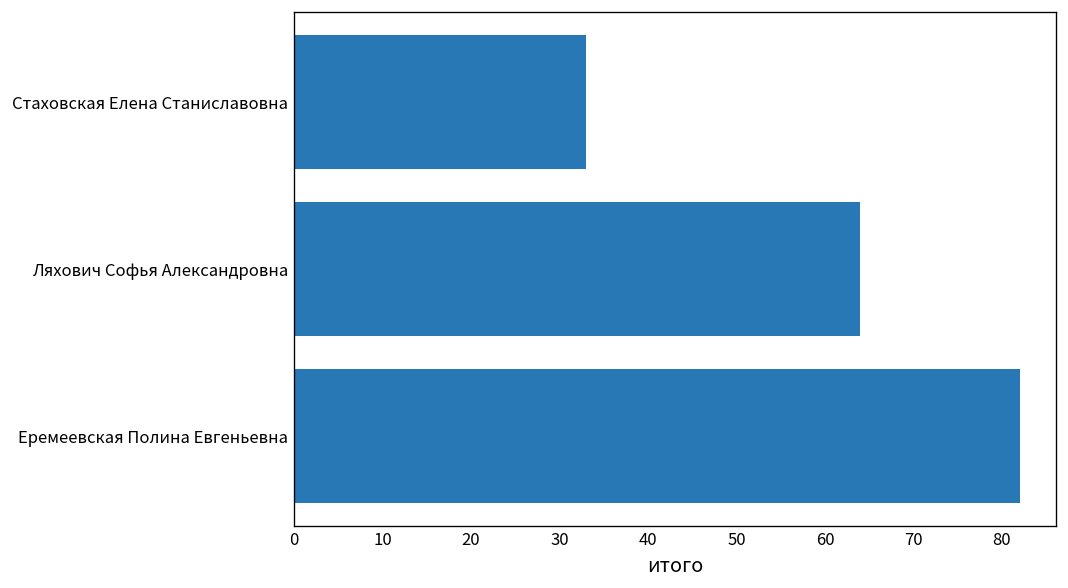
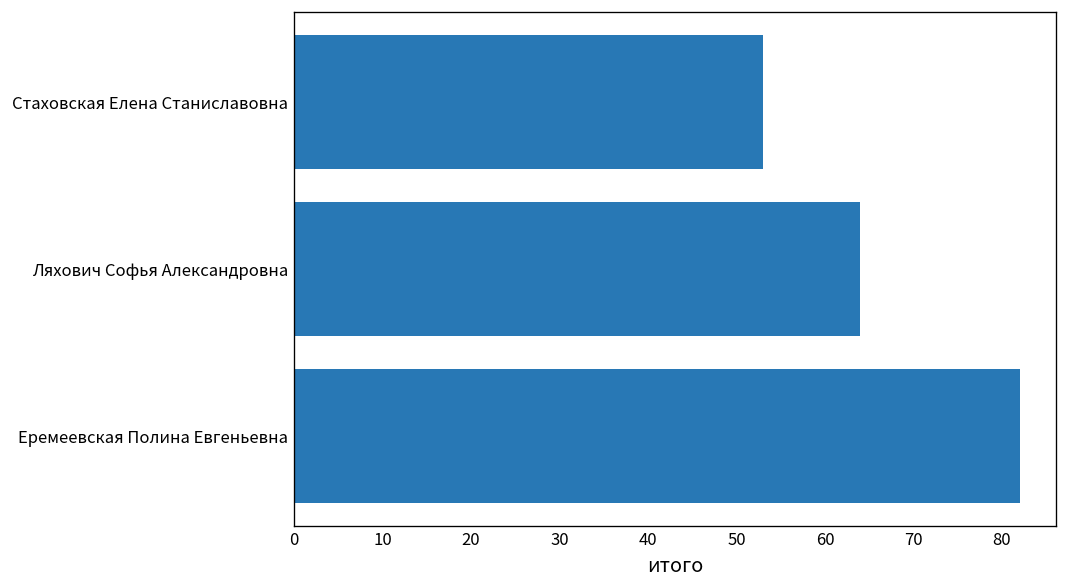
  {
-   "Стаховская Елена Станиславовна": 33,
+   "Стаховская Елена Станиславовна": 53,
    "Ляхович Софья Александровна": 64,
    "Еремеевская Полина Евгеньевна": 82
  }
